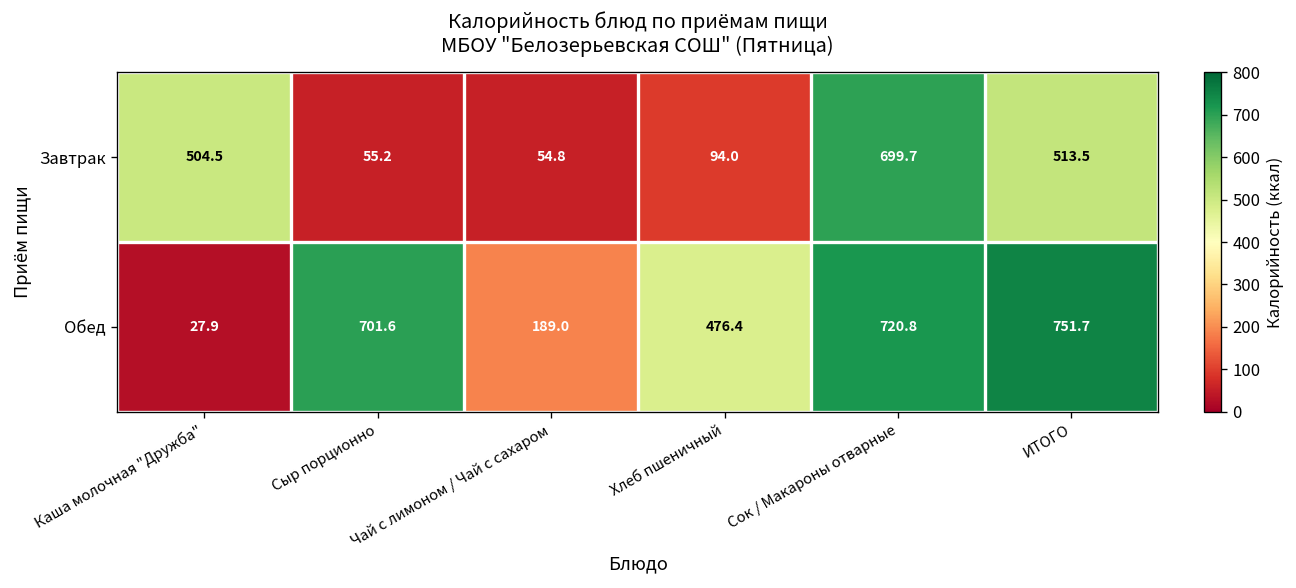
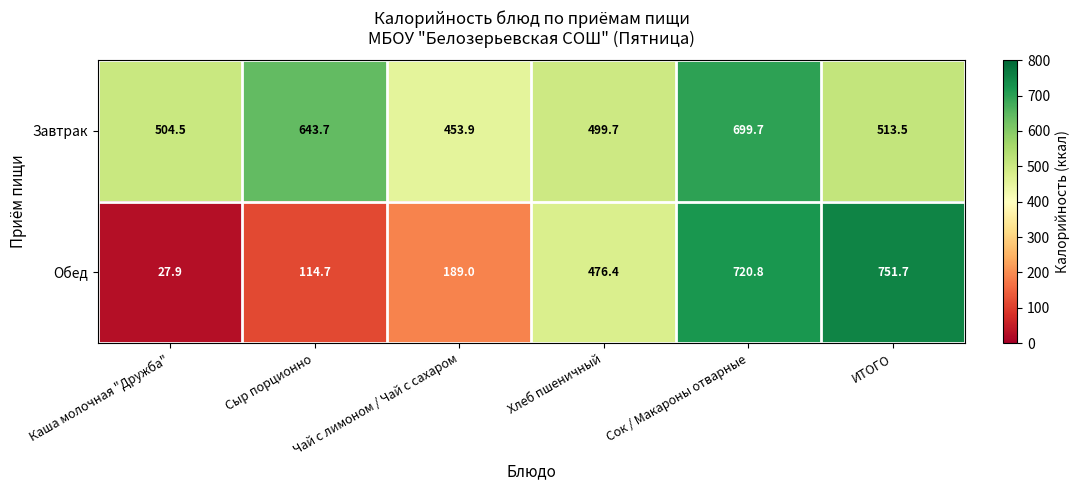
  {
    "Завтрак": {
      "Каша молочная \"Дружба\"": 504.5,
-     "Сыр порционно": 55.2,
-     "Чай с лимоном / Чай с сахаром": 54.8,
-     "Хлеб пшеничный": 94.0,
+     "Сыр порционно": 643.7,
+     "Чай с лимоном / Чай с сахаром": 453.9,
+     "Хлеб пшеничный": 499.7,
      "Сок / Макароны отварные": 699.7,
      "ИТОГО": 513.5
    },
    "Обед": {
      "Каша молочная \"Дружба\"": 27.9,
-     "Сыр порционно": 701.6,
+     "Сыр порционно": 114.7,
      "Чай с лимоном / Чай с сахаром": 189.0,
      "Хлеб пшеничный": 476.4,
      "Сок / Макароны отварные": 720.8,
      "ИТОГО": 751.7
    }
  }
